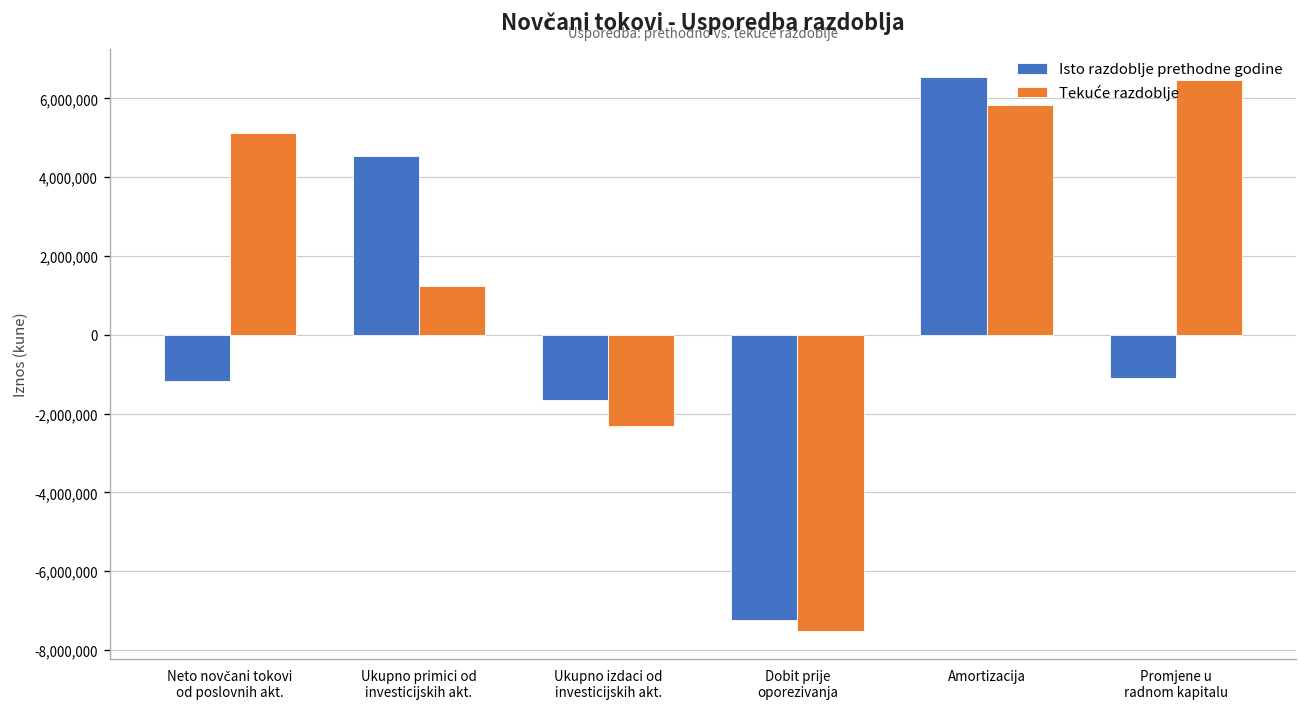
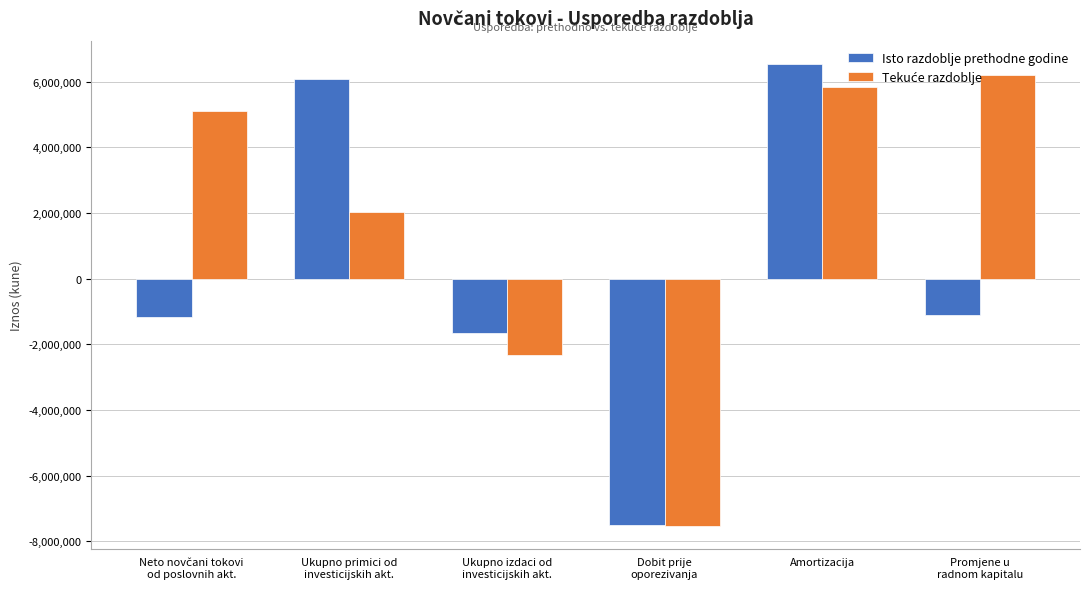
  {
    "Isto razdoblje prethodne godine": {
      "Neto novčani tokovi od poslovnih akt.": "-1,200,000",
-     "Ukupno primici od investicijskih akt.": "4,500,000",
+     "Ukupno primici od investicijskih akt.": "6,100,000",
      "Ukupno izdaci od investicijskih akt.": "-1,700,000",
-     "Dobit prije oporezivanja": "-7,200,000",
+     "Dobit prije oporezivanja": "-7,500,000",
      "Amortizacija": "6,500,000",
      "Promjene u radnom kapitalu": "-1,100,000"
    },
    "Tekuće razdoblje": {
      "Neto novčani tokovi od poslovnih akt.": "5,100,000",
-     "Ukupno primici od investicijskih akt.": "1,200,000",
+     "Ukupno primici od investicijskih akt.": "2,000,000",
      "Ukupno izdaci od investicijskih akt.": "-2,300,000",
      "Dobit prije oporezivanja": "-7,500,000",
      "Amortizacija": "5,800,000",
-     "Promjene u radnom kapitalu": "6,500,000"
+     "Promjene u radnom kapitalu": "6,200,000"
    }
  }
